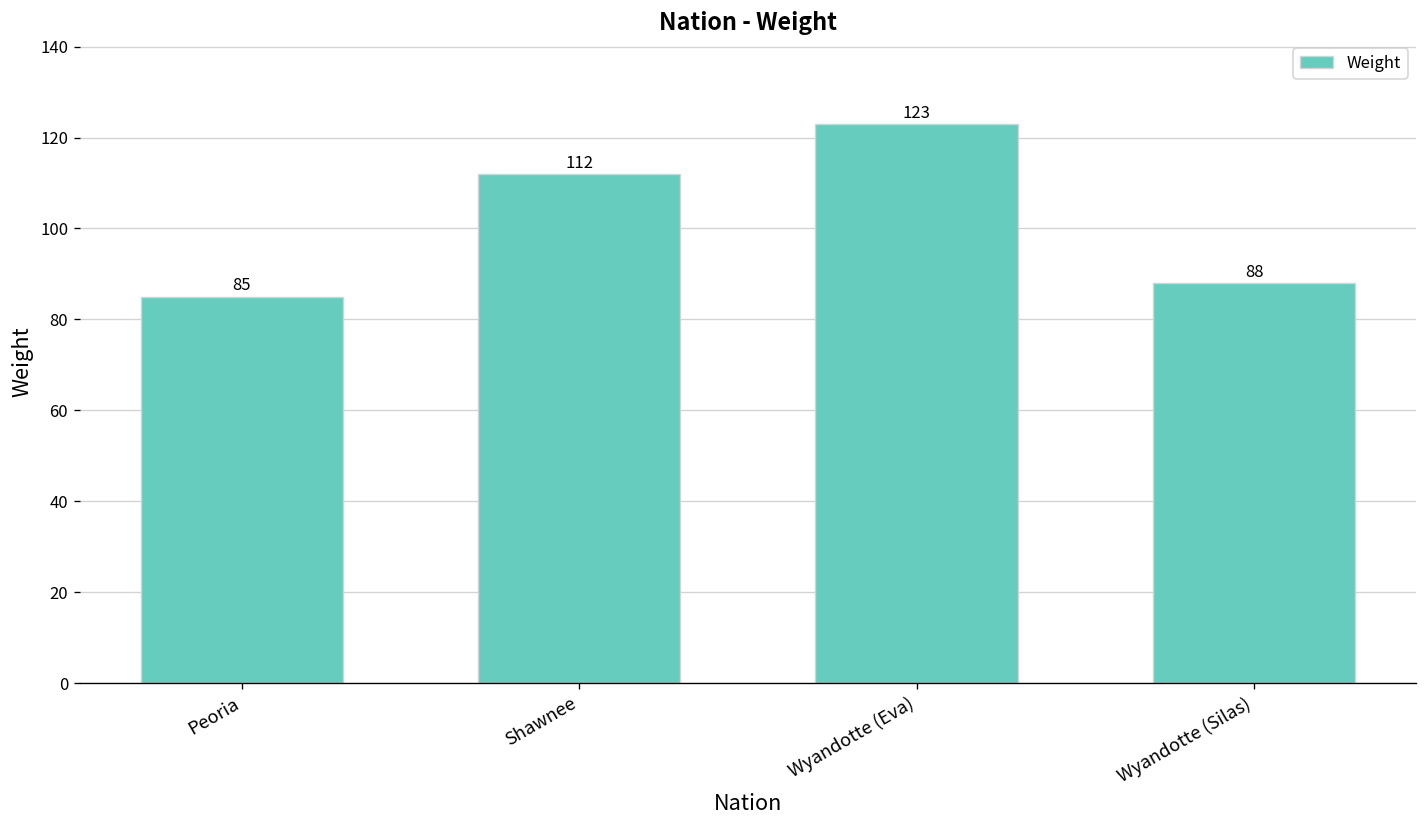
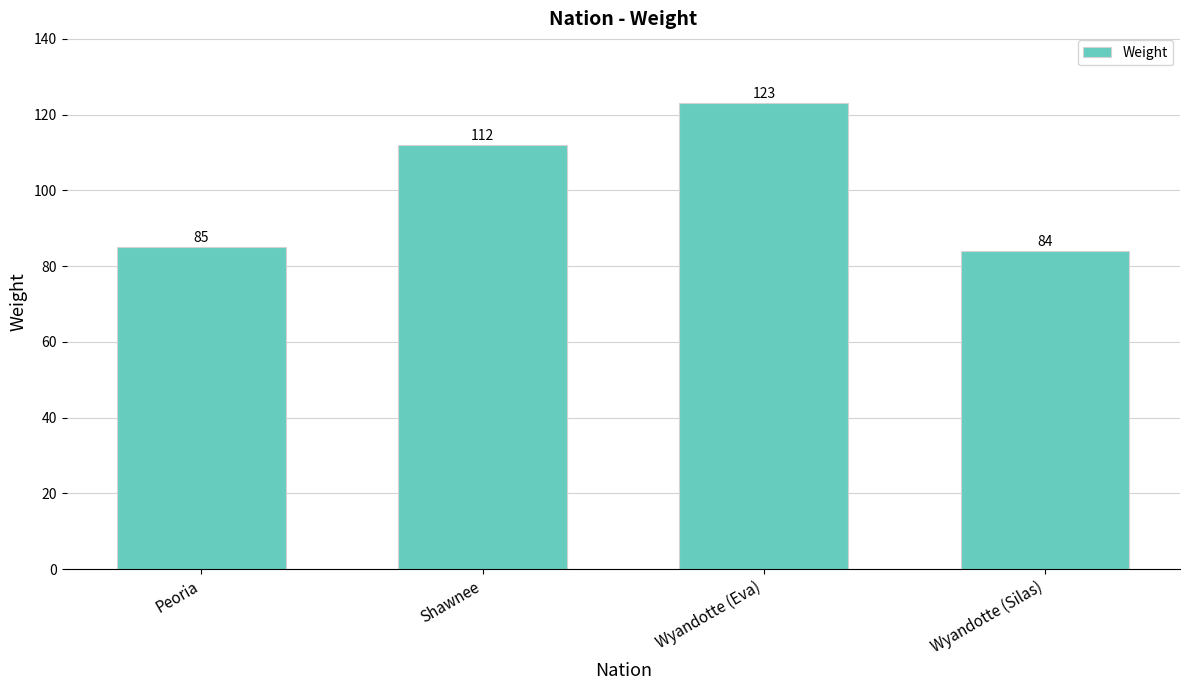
  {
    "Peoria": 85,
    "Shawnee": 112,
    "Wyandotte (Eva)": 123,
-   "Wyandotte (Silas)": 88
+   "Wyandotte (Silas)": 84
  }
